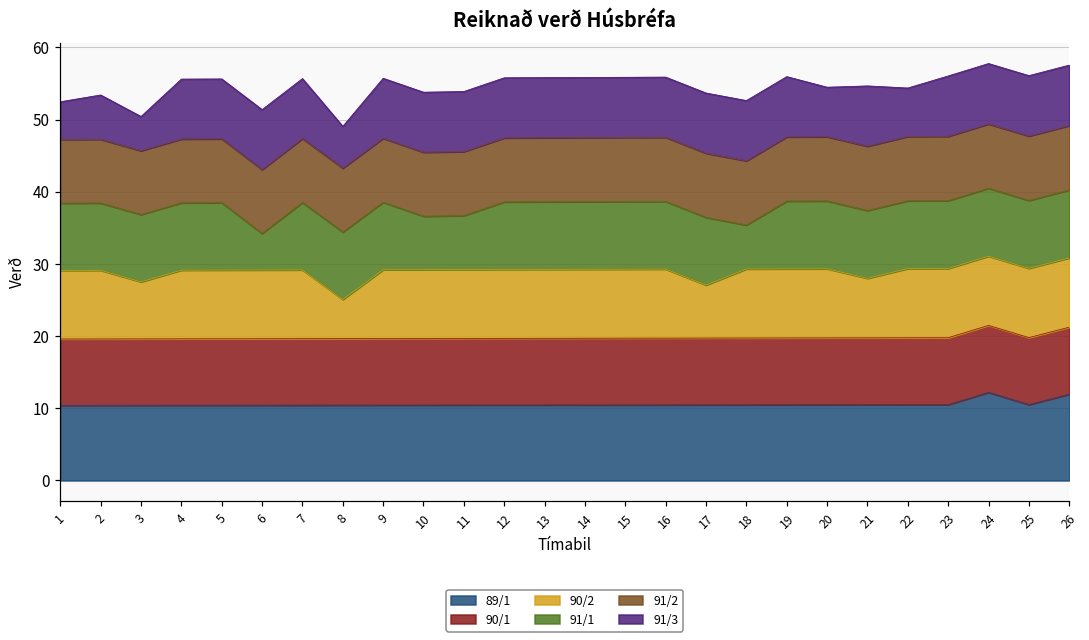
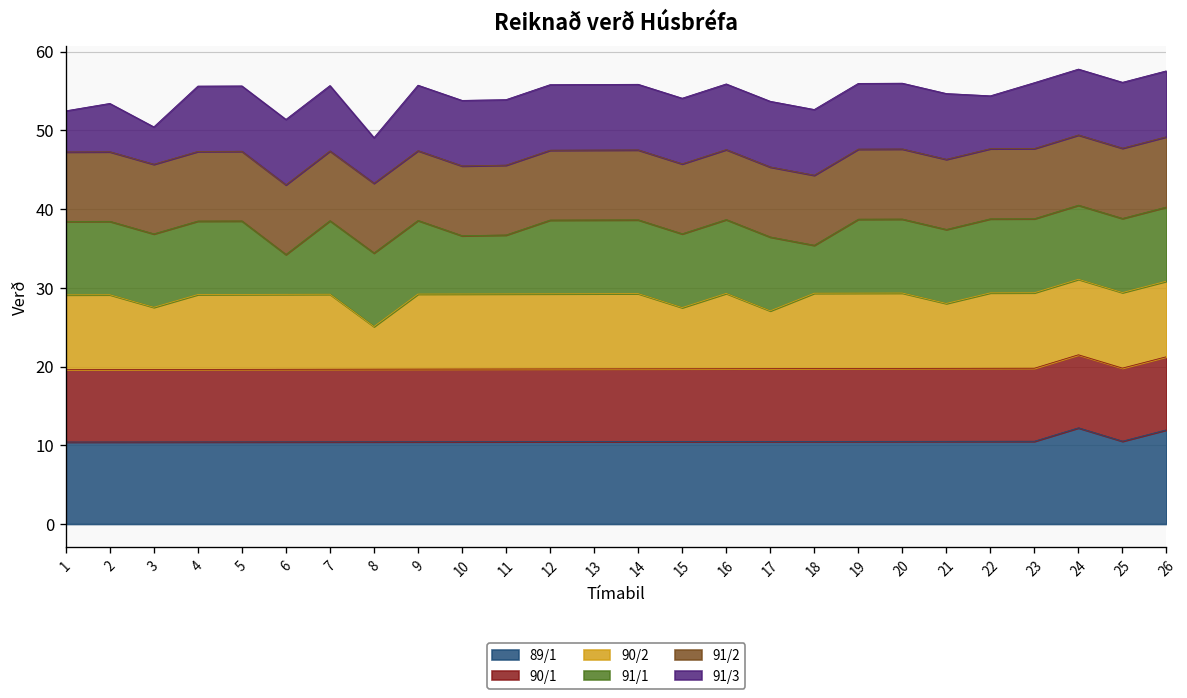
  {
    "89/1": {
      "1": 10,
      "2": 10,
      "3": 10,
      "4": 10,
      "5": 10,
      "6": 10,
      "7": 10,
      "8": 10,
      "9": 10,
      "10": 10,
      "11": 10,
      "12": 10,
      "13": 10,
      "14": 10,
      "15": 10,
      "16": 10,
      "17": 10,
      "18": 10,
      "19": 10,
      "20": 10,
      "21": 10,
      "22": 11,
      "23": 11,
      "24": 12,
      "25": 11,
      "26": 12
    },
    "90/2": {
      "1": 10,
      "2": 10,
      "3": 8,
      "4": 10,
      "5": 10,
      "6": 10,
      "7": 10,
      "8": 5,
      "9": 10,
      "10": 10,
      "11": 10,
      "12": 10,
      "13": 10,
      "14": 10,
-     "15": 10,
+     "15": 8,
      "16": 10,
      "17": 7,
      "18": 10,
      "19": 10,
      "20": 10,
      "21": 8,
      "22": 10,
      "23": 10,
      "24": 10,
      "25": 10,
      "26": 10
    },
    "91/1": {
      "1": 9,
      "2": 9,
      "3": 9,
      "4": 9,
      "5": 9,
      "6": 5,
      "7": 9,
      "8": 9,
      "9": 9,
      "10": 7,
      "11": 7,
      "12": 9,
      "13": 9,
      "14": 9,
      "15": 9,
      "16": 9,
      "17": 9,
      "18": 6,
      "19": 9,
      "20": 9,
      "21": 9,
      "22": 9,
      "23": 9,
      "24": 9,
      "25": 9,
      "26": 9
    },
    "91/3": {
      "1": 5,
      "2": 6,
      "3": 5,
      "4": 8,
      "5": 8,
      "6": 8,
      "7": 8,
      "8": 6,
      "9": 8,
      "10": 8,
      "11": 8,
      "12": 8,
      "13": 8,
      "14": 8,
      "15": 8,
      "16": 8,
      "17": 8,
      "18": 8,
      "19": 8,
-     "20": 7,
+     "20": 8,
      "21": 8,
      "22": 7,
      "23": 8,
      "24": 8,
      "25": 8,
      "26": 8
    }
  }
